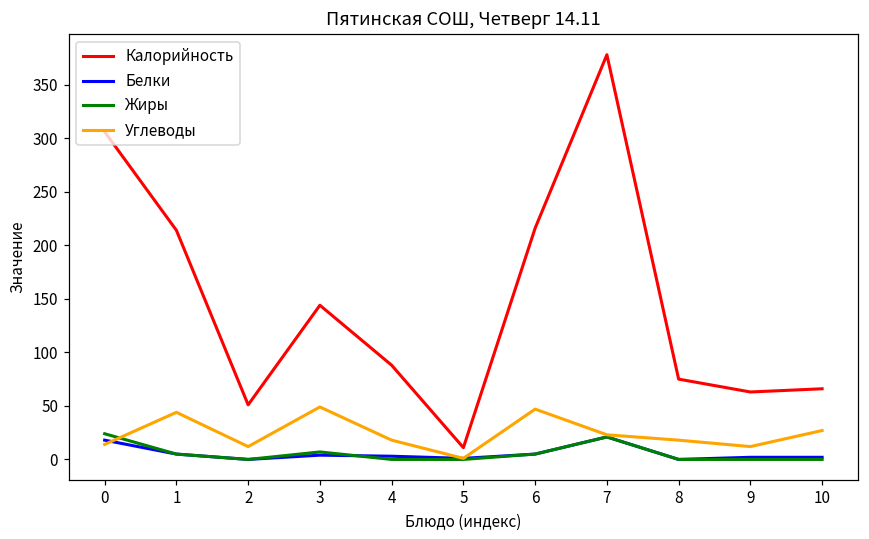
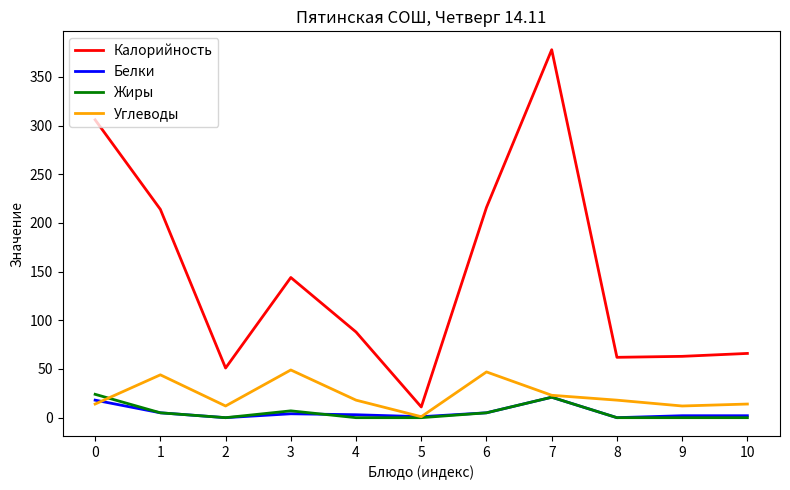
  {
    "Калорийность": {
      "1": 210,
      "2": 50,
      "3": 140,
      "4": 90,
      "5": 10,
      "6": 220,
      "7": 380,
-     "8": 80,
+     "8": 60,
      "9": 60,
      "10": 70
    },
    "Белки": {
      "0": 20,
      "3": 0,
      "4": 0
    },
    "Жиры": {
      "0": 20,
      "3": 10,
      "4": 0
    },
    "Углеводы": {
      "0": 10,
      "1": 40,
      "2": 10,
      "3": 50,
      "4": 20,
      "6": 50,
      "8": 20,
      "9": 10,
-     "10": 30
+     "10": 10
    }
  }
